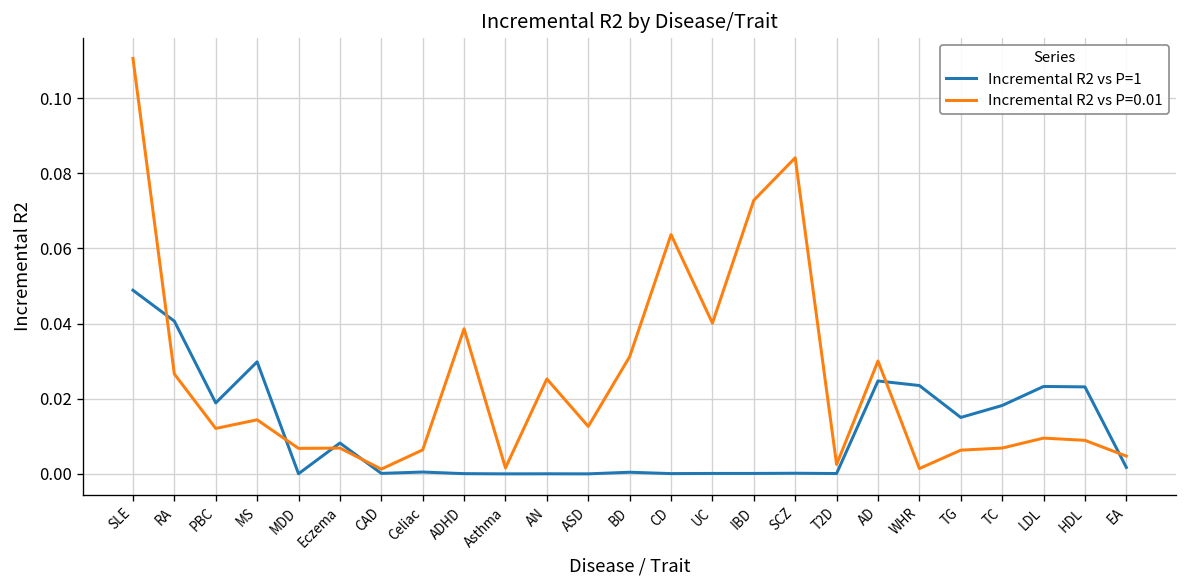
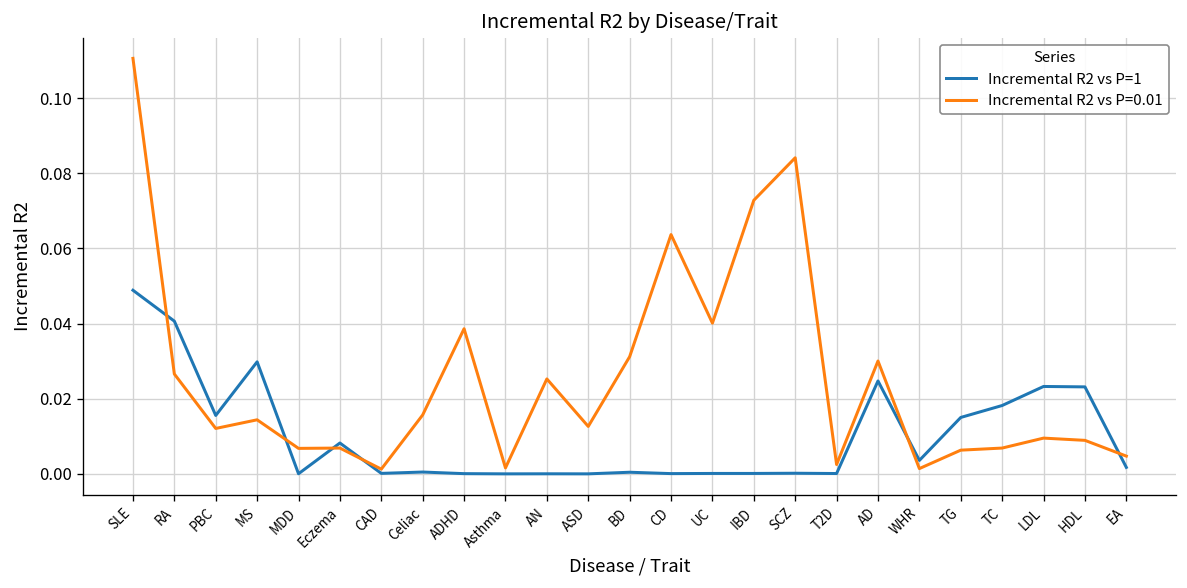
  {
    "Incremental R2 vs P=1": {
      "SLE": 0.049,
      "RA": 0.041,
-     "PBC": 0.019,
+     "PBC": 0.016,
      "MS": 0.030,
      "MDD": 0.000,
      "Eczema": 0.008,
      "CAD": 0.000,
      "Celiac": 0.000,
      "ADHD": 0.000,
      "Asthma": 0.000,
      "AN": 0.000,
      "ASD": 0.000,
      "BD": 0.000,
      "CD": 0.000,
      "UC": 0.000,
      "IBD": 0.000,
      "SCZ": 0.000,
      "T2D": 0.000,
      "AD": 0.025,
-     "WHR": 0.024,
+     "WHR": 0.004,
      "TG": 0.015,
      "TC": 0.018,
      "LDL": 0.023,
      "HDL": 0.023,
      "EA": 0.002
    },
    "Incremental R2 vs P=0.01": {
      "SLE": 0.111,
      "RA": 0.027,
      "PBC": 0.012,
      "MS": 0.014,
      "MDD": 0.007,
      "Eczema": 0.007,
      "CAD": 0.001,
-     "Celiac": 0.006,
+     "Celiac": 0.016,
      "ADHD": 0.039,
      "Asthma": 0.002,
      "AN": 0.025,
      "ASD": 0.013,
      "BD": 0.031,
      "CD": 0.064,
      "UC": 0.040,
      "IBD": 0.073,
      "SCZ": 0.084,
      "T2D": 0.002,
      "AD": 0.030,
      "WHR": 0.001,
      "TG": 0.006,
      "TC": 0.007,
      "LDL": 0.010,
      "HDL": 0.009,
      "EA": 0.005
    }
  }
